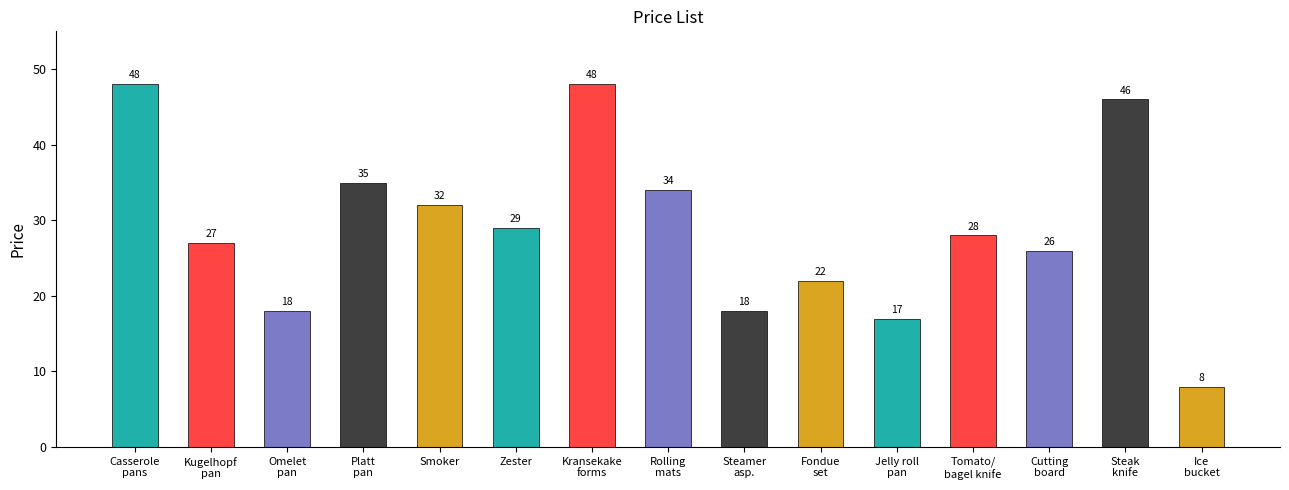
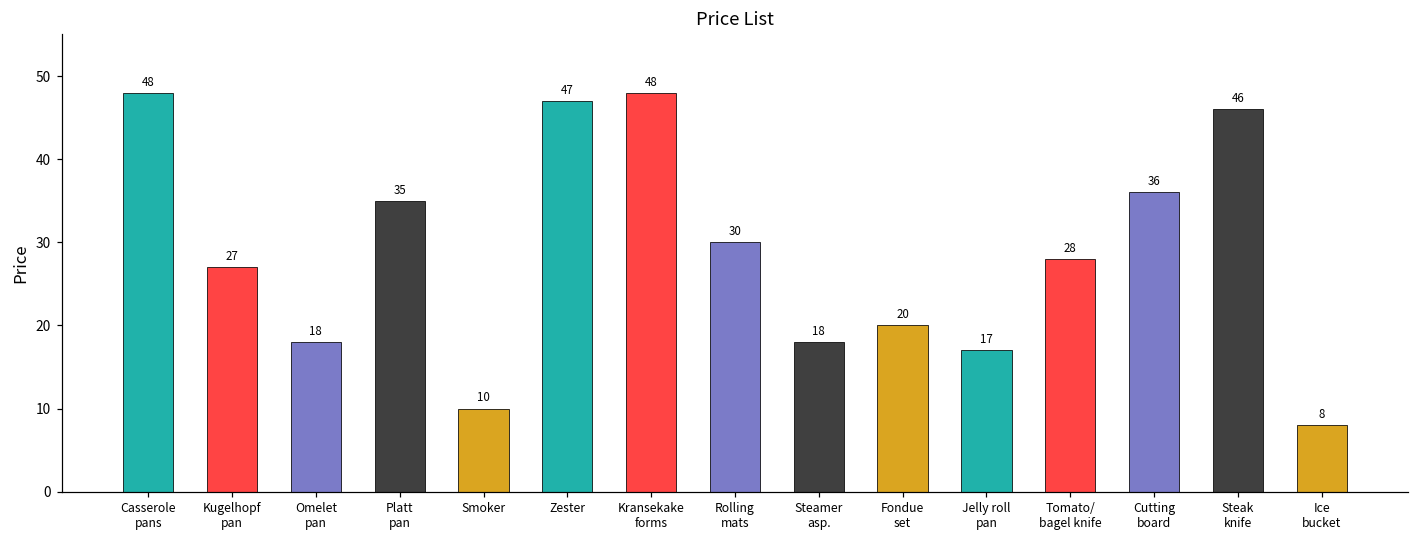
  {
    "Casserole pans": 48,
    "Kugelhopf pan": 27,
    "Omelet pan": 18,
    "Platt pan": 35,
-   "Smoker": 32,
-   "Zester": 29,
+   "Smoker": 10,
+   "Zester": 47,
    "Kransekake forms": 48,
-   "Rolling mats": 34,
+   "Rolling mats": 30,
    "Steamer asp.": 18,
-   "Fondue set": 22,
+   "Fondue set": 20,
    "Jelly roll pan": 17,
    "Tomato/ bagel knife": 28,
-   "Cutting board": 26,
+   "Cutting board": 36,
    "Steak knife": 46,
    "Ice bucket": 8
  }
